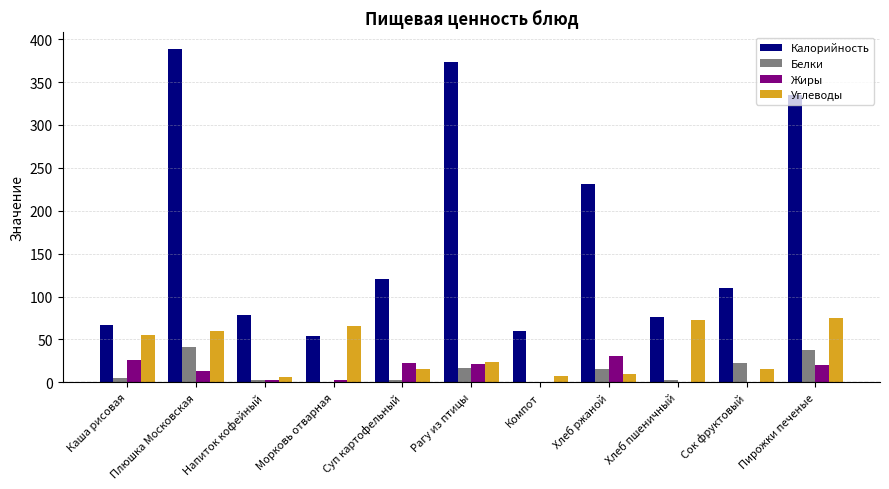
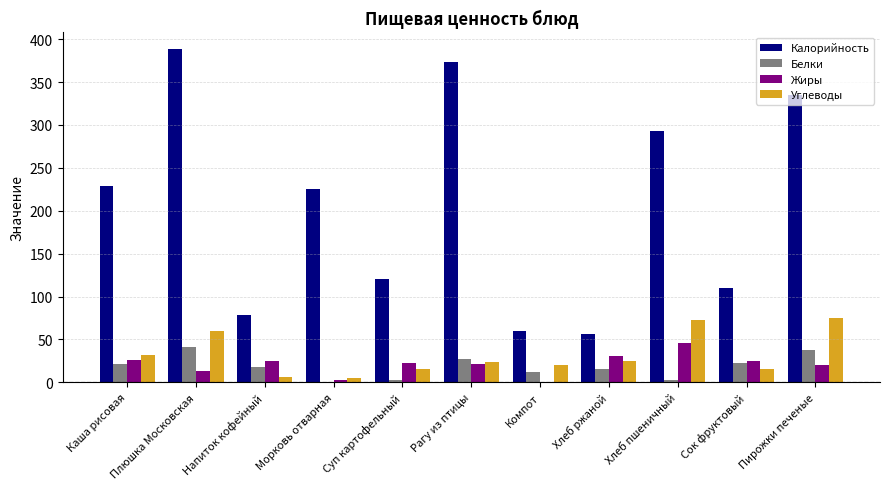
  {
    "Калорийность": {
-     "Каша рисовая": 70,
+     "Каша рисовая": 230,
      "Плюшка Московская": 390,
      "Напиток кофейный": 80,
-     "Морковь отварная": 50,
+     "Морковь отварная": 230,
      "Суп картофельный": 120,
      "Рагу из птицы": 370,
      "Компот": 60,
-     "Хлеб ржаной": 230,
-     "Хлеб пшеничный": 80,
+     "Хлеб ржаной": 60,
+     "Хлеб пшеничный": 290,
      "Сок фруктовый": 110
    },
    "Белки": {
-     "Каша рисовая": 10,
+     "Каша рисовая": 20,
      "Плюшка Московская": 40,
-     "Напиток кофейный": 0,
-     "Рагу из птицы": 20,
-     "Компот": 0,
+     "Напиток кофейный": 20,
+     "Рагу из птицы": 30,
+     "Компот": 10,
      "Хлеб ржаной": 20,
      "Сок фруктовый": 20,
      "Пирожки печеные": 40
    },
    "Жиры": {
      "Каша рисовая": 30,
      "Плюшка Московская": 10,
-     "Напиток кофейный": 0,
+     "Напиток кофейный": 30,
      "Морковь отварная": 0,
      "Суп картофельный": 20,
      "Рагу из птицы": 20,
      "Компот": 0,
      "Хлеб ржаной": 30,
-     "Хлеб пшеничный": 0,
-     "Сок фруктовый": 0,
+     "Хлеб пшеничный": 50,
+     "Сок фруктовый": 30,
      "Пирожки печеные": 20
    },
    "Углеводы": {
-     "Каша рисовая": 50,
+     "Каша рисовая": 30,
      "Плюшка Московская": 60,
      "Напиток кофейный": 10,
-     "Морковь отварная": 70,
+     "Морковь отварная": 10,
      "Суп картофельный": 20,
      "Рагу из птицы": 20,
-     "Компот": 10,
-     "Хлеб ржаной": 10,
+     "Компот": 20,
+     "Хлеб ржаной": 20,
      "Хлеб пшеничный": 70,
      "Сок фруктовый": 20,
      "Пирожки печеные": 80
    }
  }
